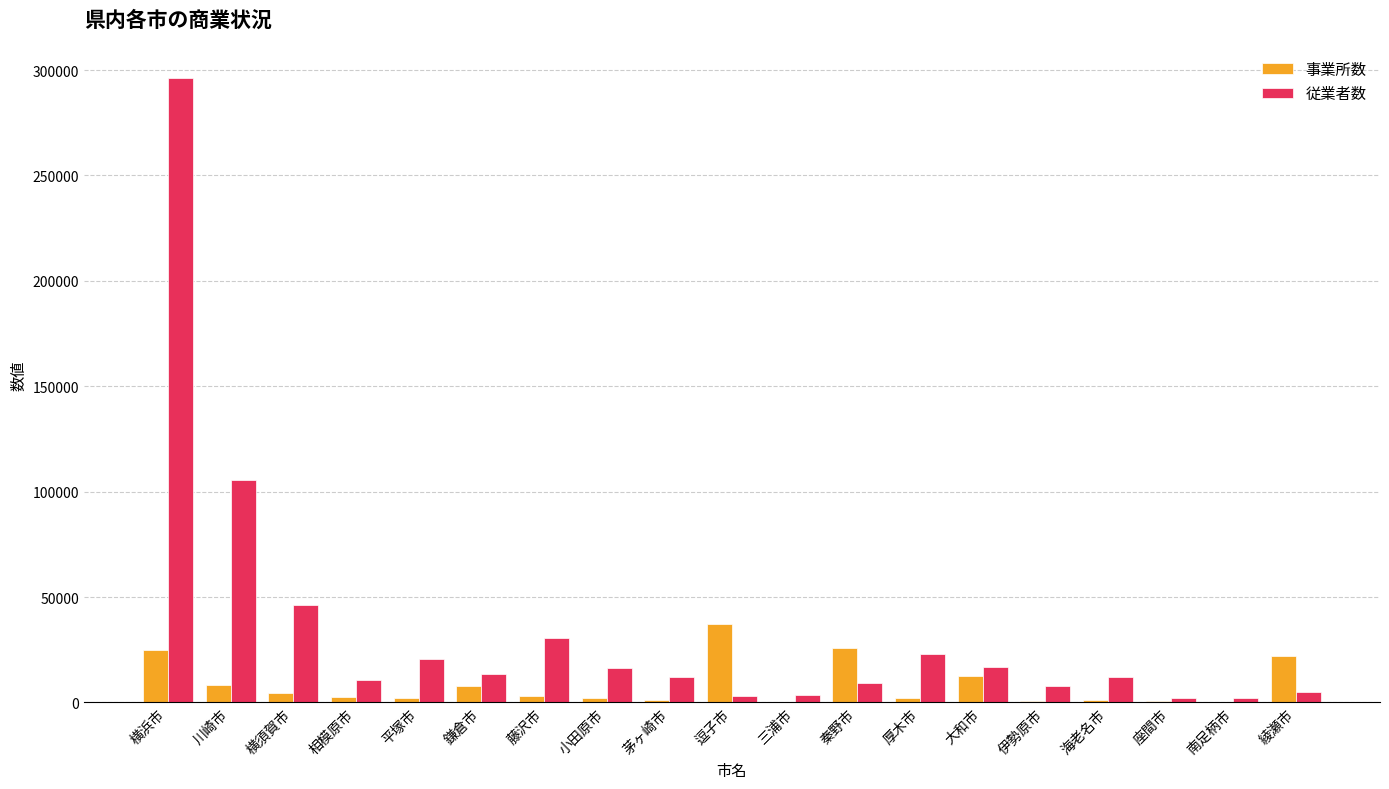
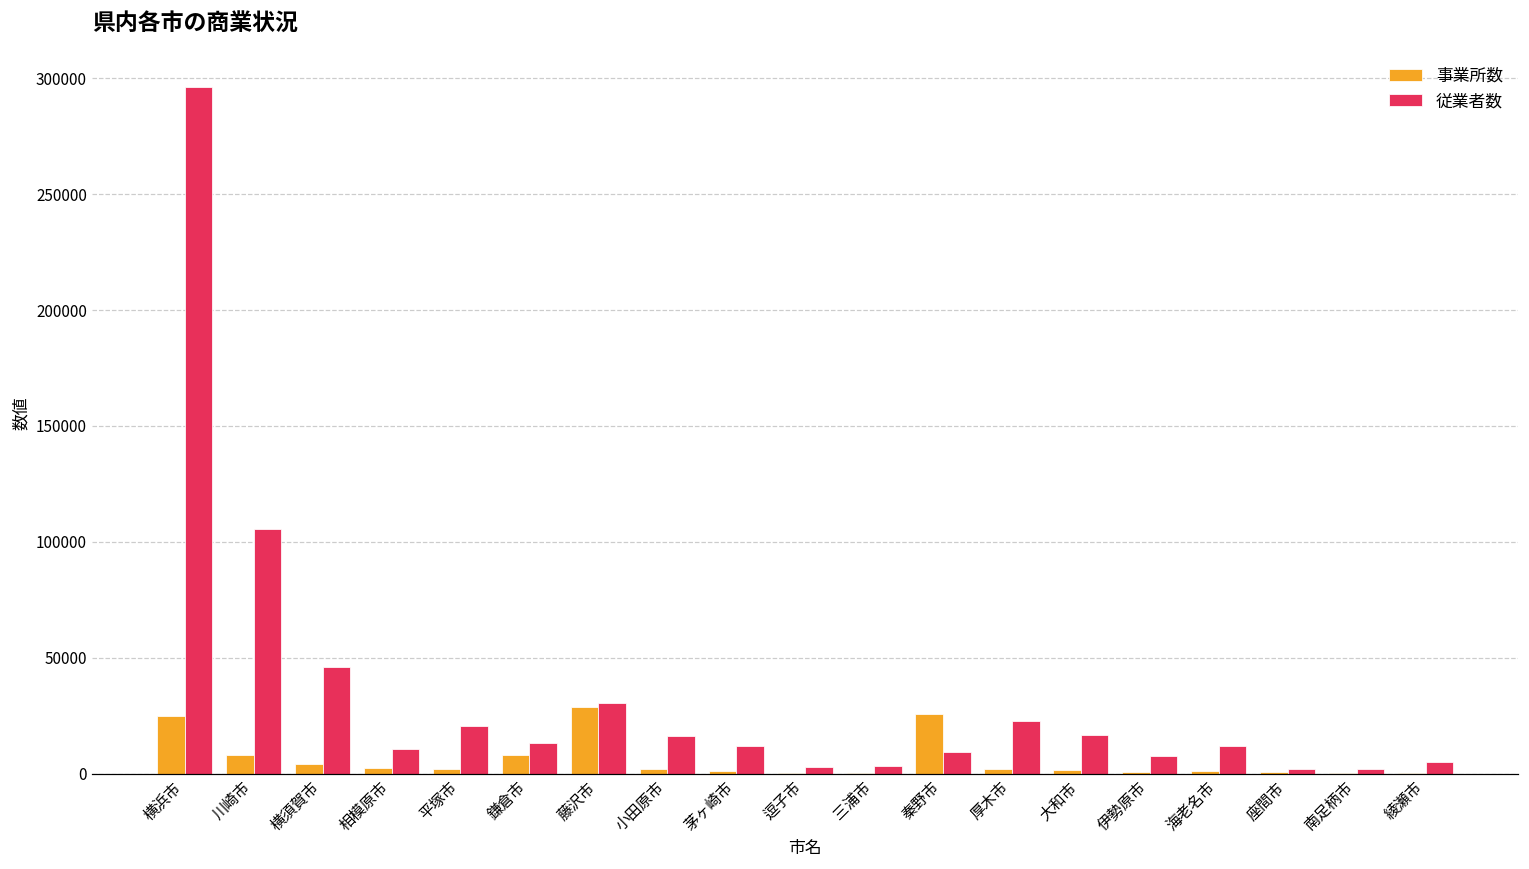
  {
    "事業所数": {
      "横浜市": 25000,
      "川崎市": 8000,
      "横須賀市": 4000,
      "相模原市": 3000,
      "平塚市": 2000,
      "鎌倉市": 8000,
-     "藤沢市": 3000,
+     "藤沢市": 29000,
      "小田原市": 2000,
      "茅ヶ崎市": 1000,
-     "逗子市": 37000,
+     "逗子市": 0,
      "秦野市": 26000,
      "厚木市": 2000,
-     "大和市": 13000,
-     "綾瀬市": 22000
+     "大和市": 1000,
+     "綾瀬市": 0
    },
    "従業者数": {
      "横浜市": 296000,
      "川崎市": 105000,
      "横須賀市": 46000,
      "相模原市": 11000,
      "平塚市": 21000,
      "鎌倉市": 13000,
      "藤沢市": 31000,
      "小田原市": 16000,
      "茅ヶ崎市": 12000,
      "逗子市": 3000,
      "三浦市": 3000,
      "秦野市": 9000,
      "厚木市": 23000,
      "大和市": 17000,
      "伊勢原市": 8000,
      "海老名市": 12000,
      "座間市": 2000,
      "南足柄市": 2000,
      "綾瀬市": 5000
    }
  }
